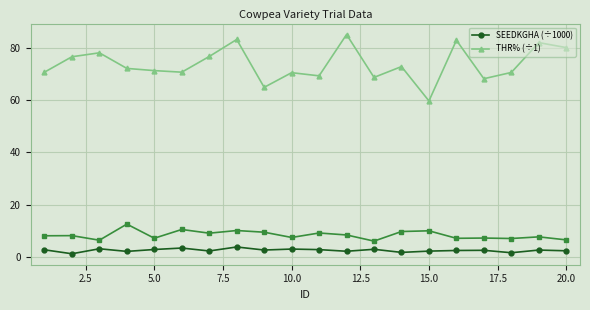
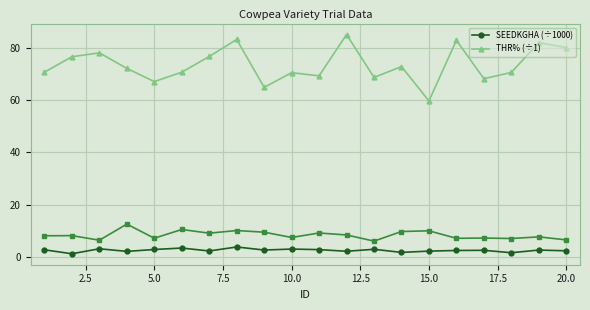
  {
    "SEEDKGHA (÷1000)": {
      "5.0": 3,
      "10.0": 3,
      "15.0": 2,
      "20.0": 2
    },
    "THR% (÷1)": {
-     "5.0": 71,
+     "5.0": 67,
      "10.0": 70,
      "15.0": 60
    }
  }
